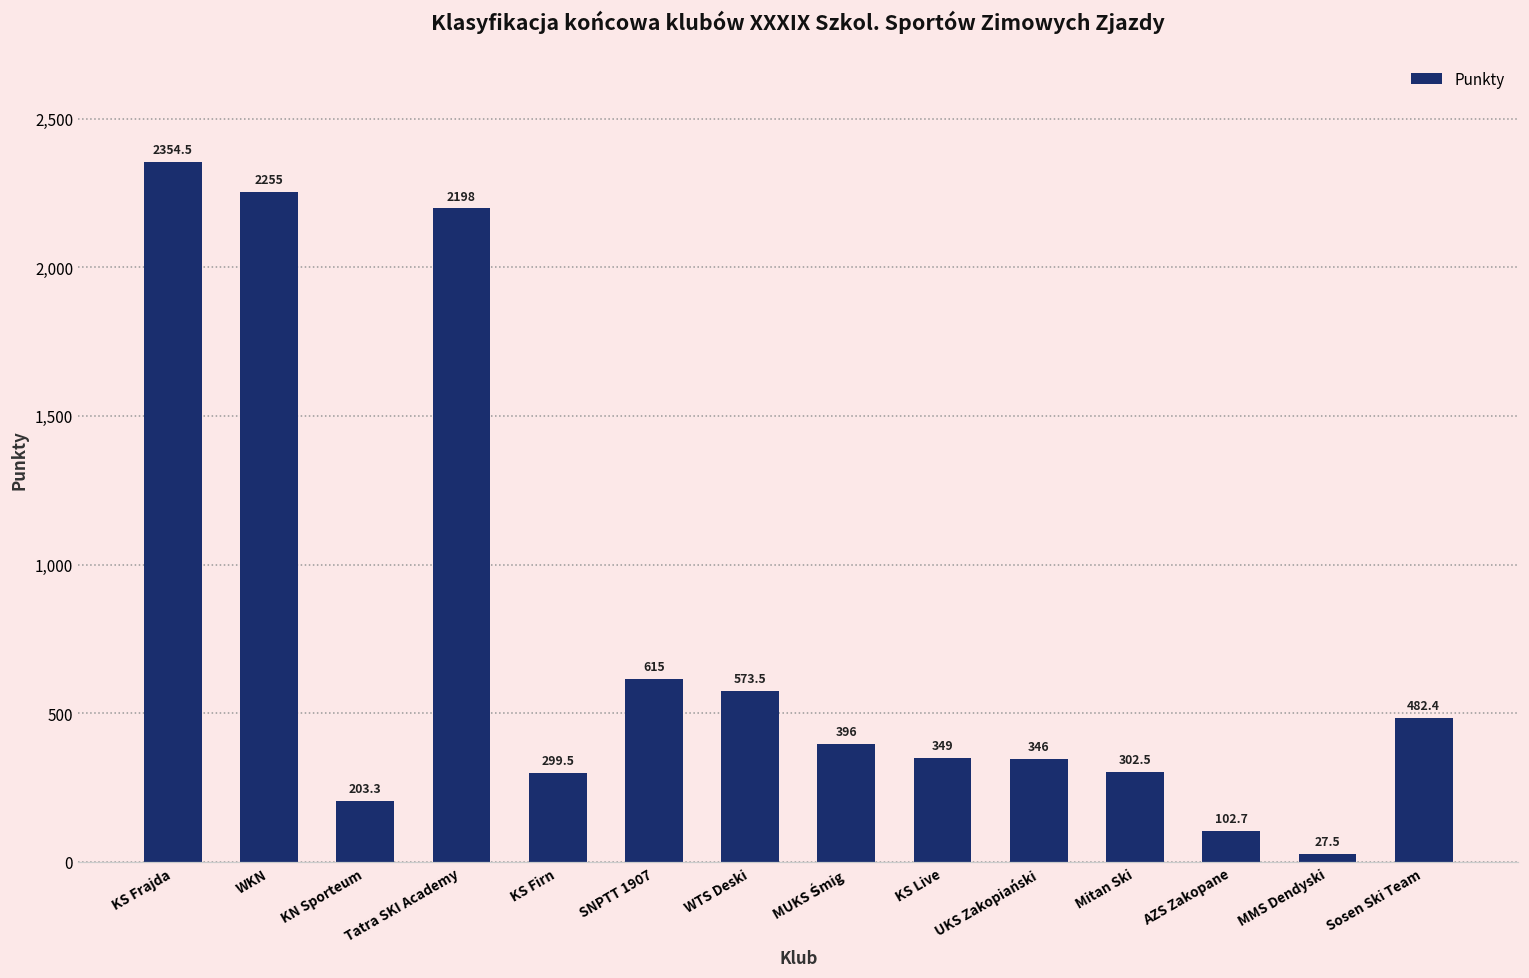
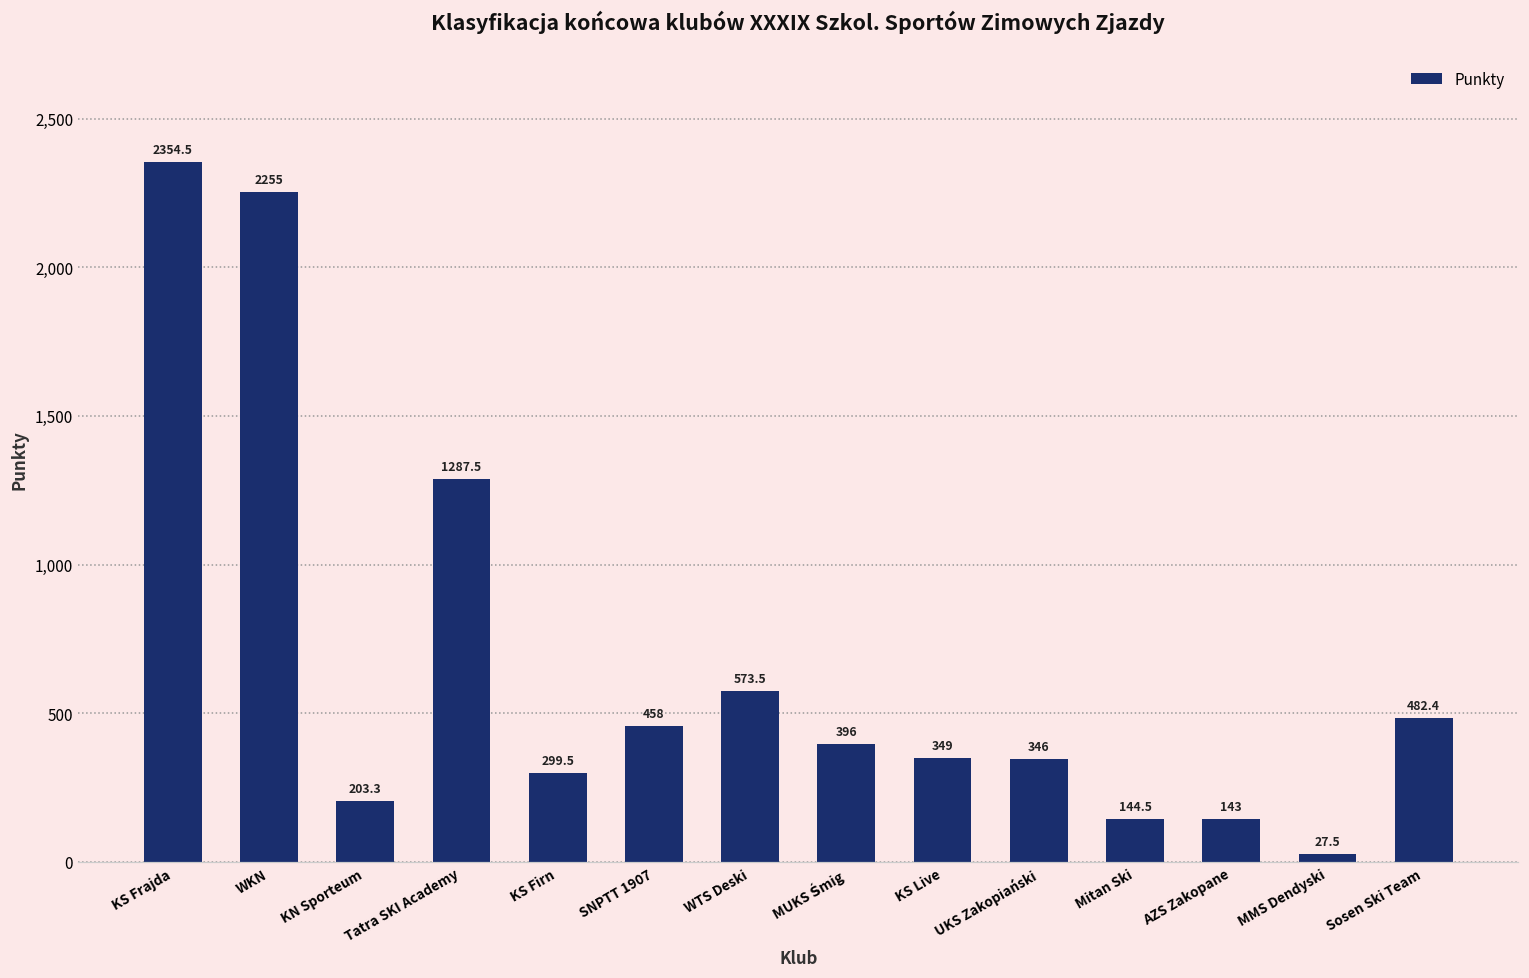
  {
    "KS Frajda": 2354.5,
    "WKN": 2255,
    "KN Sporteum": 203.3,
-   "Tatra SKI Academy": 2198,
+   "Tatra SKI Academy": 1287.5,
    "KS Firn": 299.5,
-   "SNPTT 1907": 615,
+   "SNPTT 1907": 458,
    "WTS Deski": 573.5,
    "MUKS Śmig": 396,
    "KS Live": 349,
    "UKS Zakopiański": 346,
-   "Mitan Ski": 302.5,
-   "AZS Zakopane": 102.7,
+   "Mitan Ski": 144.5,
+   "AZS Zakopane": 143,
    "MMS Dendyski": 27.5,
    "Sosen Ski Team": 482.4
  }
